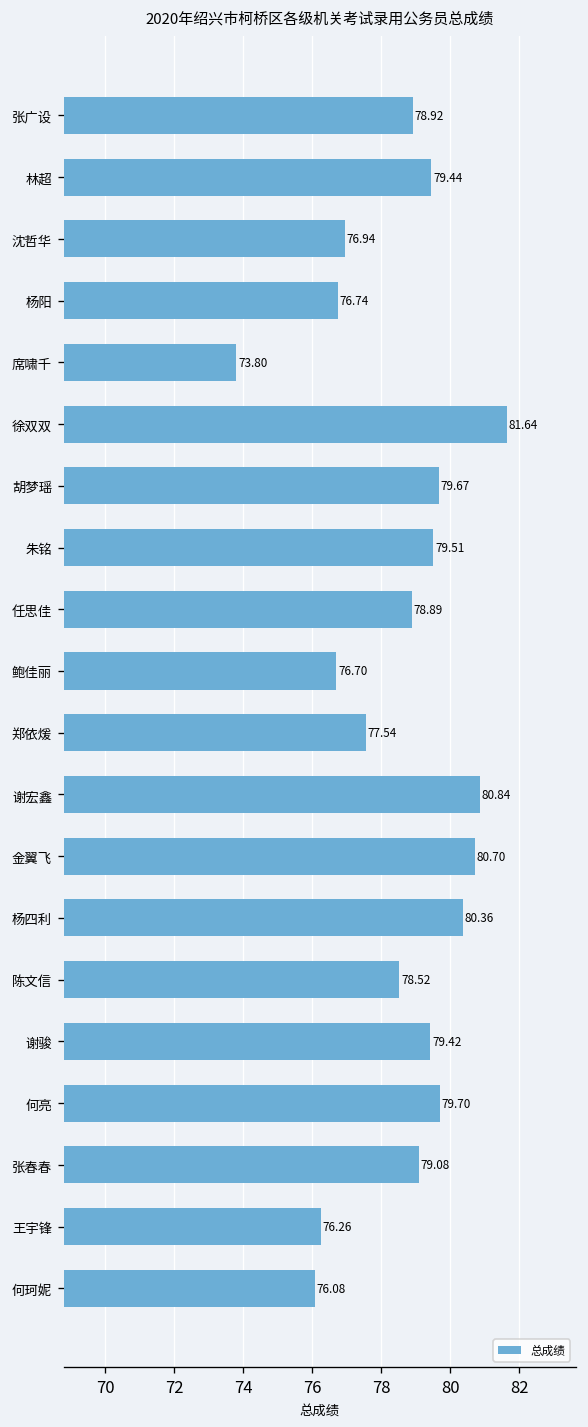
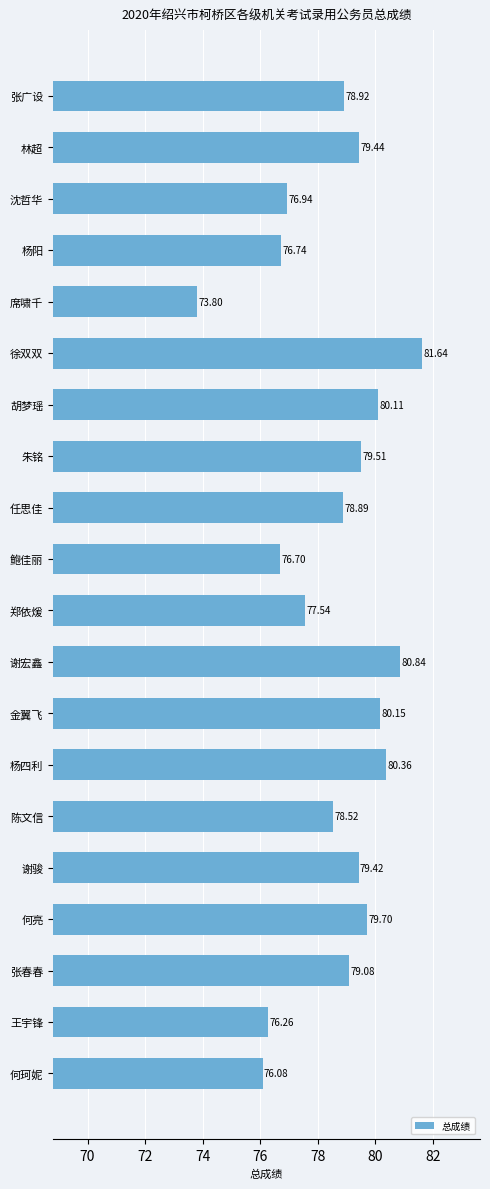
  {
    "张广设": 78.92,
    "林超": 79.44,
    "沈哲华": 76.94,
    "杨阳": 76.74,
    "席啸千": 73.80,
    "徐双双": 81.64,
-   "胡梦瑶": 79.67,
+   "胡梦瑶": 80.11,
    "朱铭": 79.51,
    "任思佳": 78.89,
    "鲍佳丽": 76.70,
    "郑依煖": 77.54,
    "谢宏鑫": 80.84,
-   "金翼飞": 80.70,
+   "金翼飞": 80.15,
    "杨四利": 80.36,
    "陈文信": 78.52,
    "谢骏": 79.42,
    "何亮": 79.70,
    "张春春": 79.08,
    "王宇锋": 76.26,
    "何珂妮": 76.08
  }
